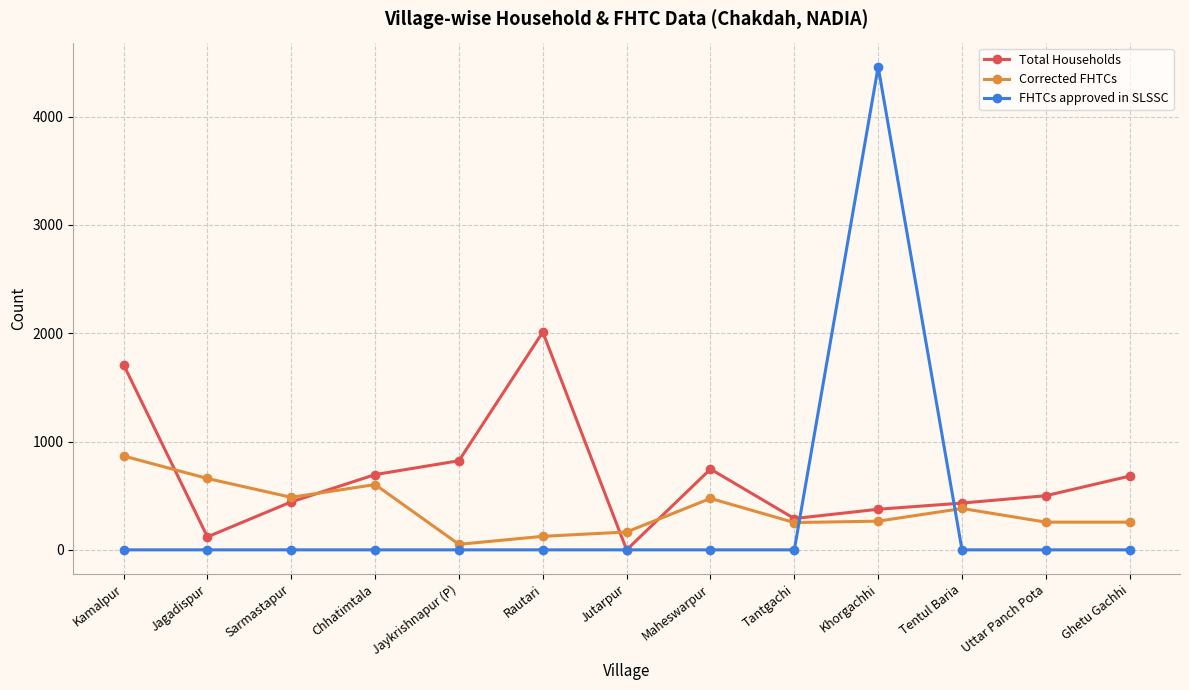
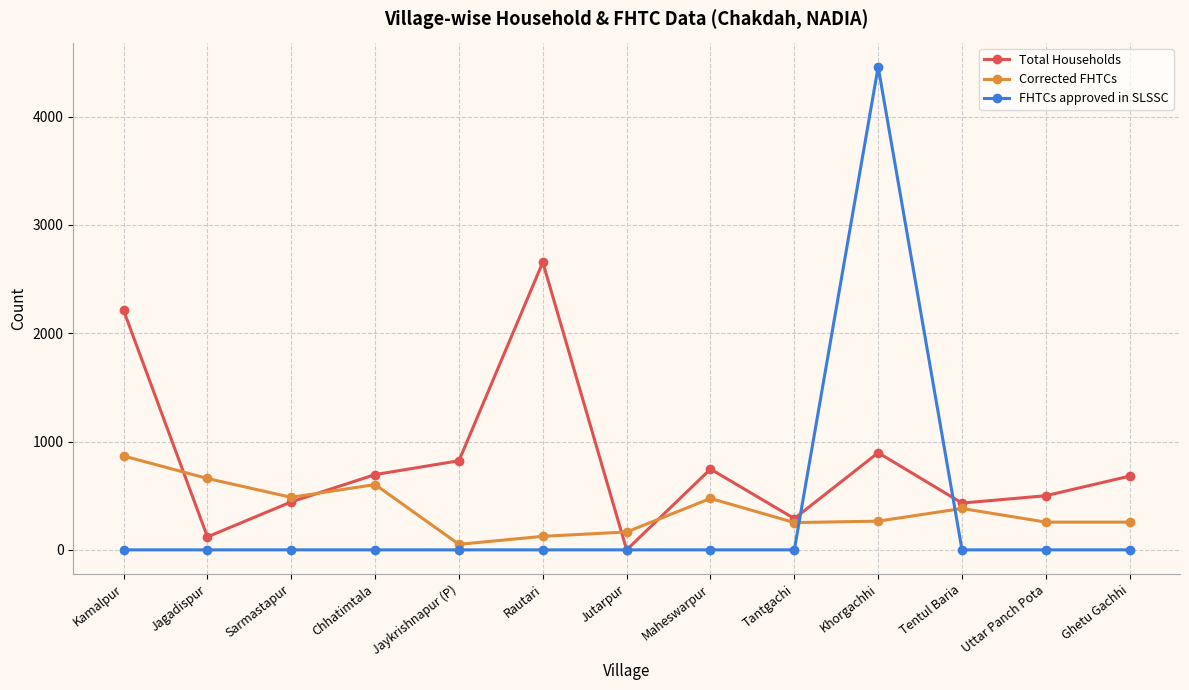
  {
    "Total Households": {
-     "Kamalpur": 1710,
+     "Kamalpur": 2210,
      "Jagadispur": 120,
      "Sarmastapur": 440,
      "Chhatimtala": 700,
      "Jaykrishnapur (P)": 820,
-     "Rautari": 2010,
+     "Rautari": 2660,
      "Maheswarpur": 750,
      "Tantgachi": 290,
-     "Khorgachhi": 380,
+     "Khorgachhi": 900,
      "Tentul Baria": 430,
      "Uttar Panch Pota": 500,
      "Ghetu Gachhi": 680
    },
    "Corrected FHTCs": {
      "Kamalpur": 870,
      "Jagadispur": 660,
      "Sarmastapur": 490,
      "Chhatimtala": 600,
      "Jaykrishnapur (P)": 50,
      "Rautari": 130,
      "Jutarpur": 170,
      "Maheswarpur": 480,
      "Tantgachi": 250,
      "Khorgachhi": 270,
      "Tentul Baria": 380,
      "Uttar Panch Pota": 260,
      "Ghetu Gachhi": 260
    },
    "FHTCs approved in SLSSC": {
      "Kamalpur": 0,
      "Jagadispur": 0,
      "Sarmastapur": 0,
      "Chhatimtala": 0,
      "Jaykrishnapur (P)": 0,
      "Rautari": 0,
      "Maheswarpur": 0,
      "Tantgachi": 0,
      "Khorgachhi": 4460,
      "Tentul Baria": 0,
      "Uttar Panch Pota": 0,
      "Ghetu Gachhi": 0
    }
  }
